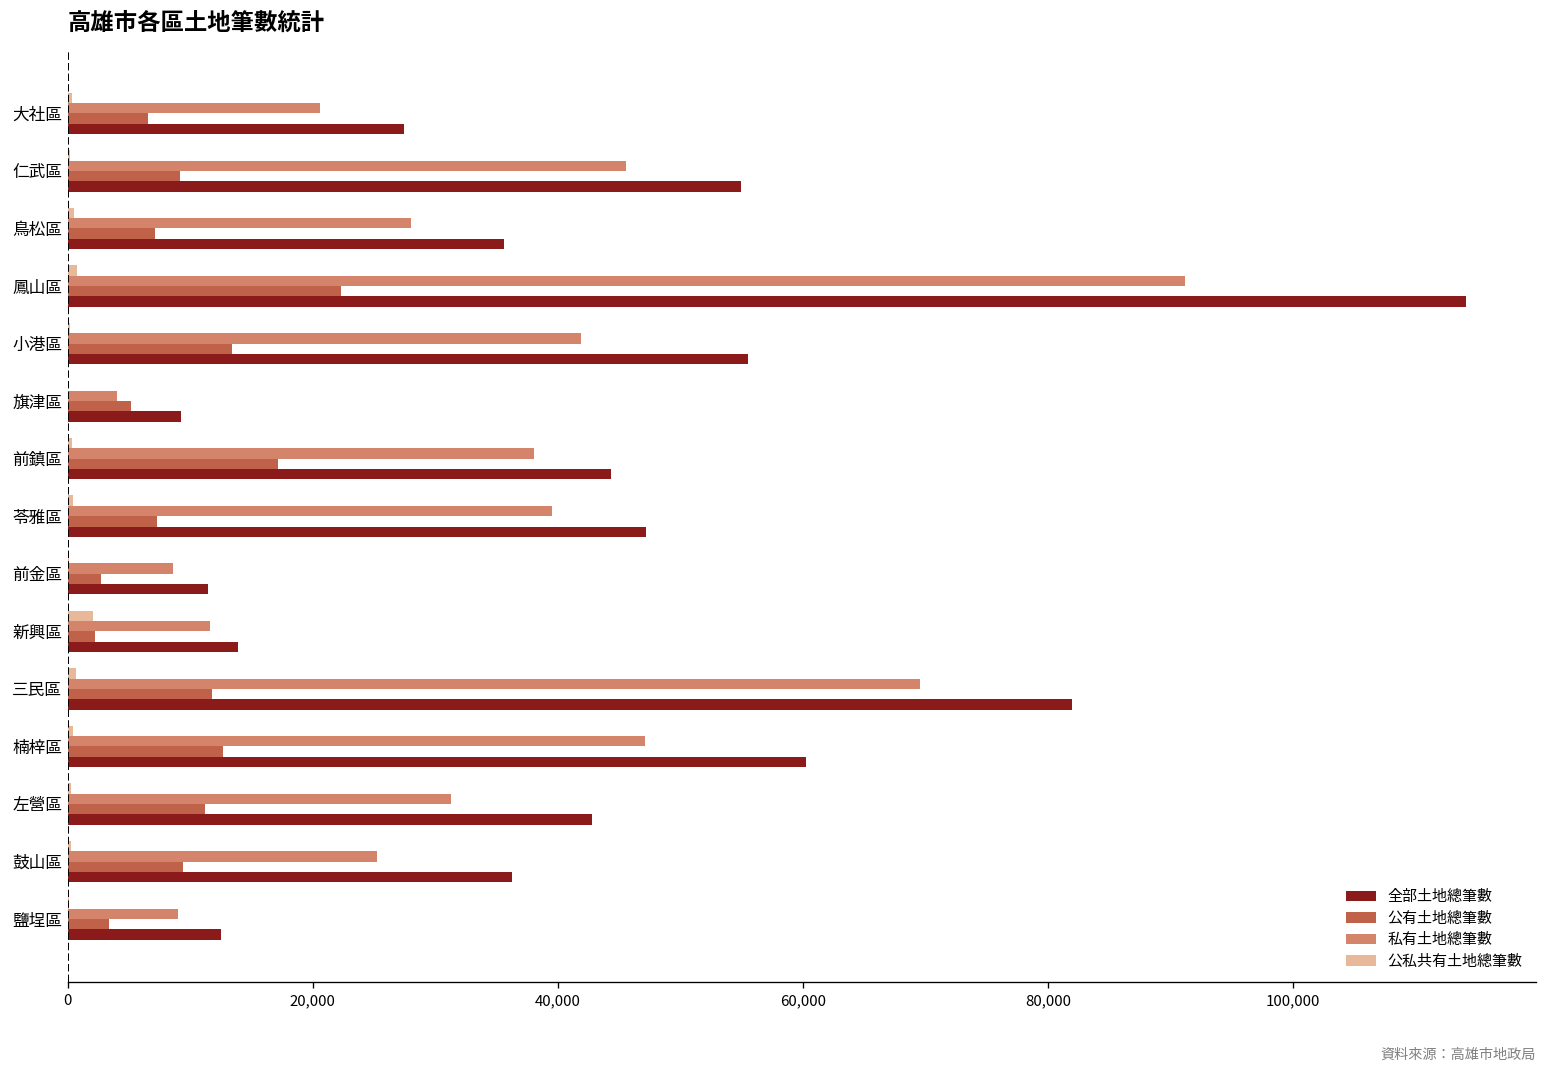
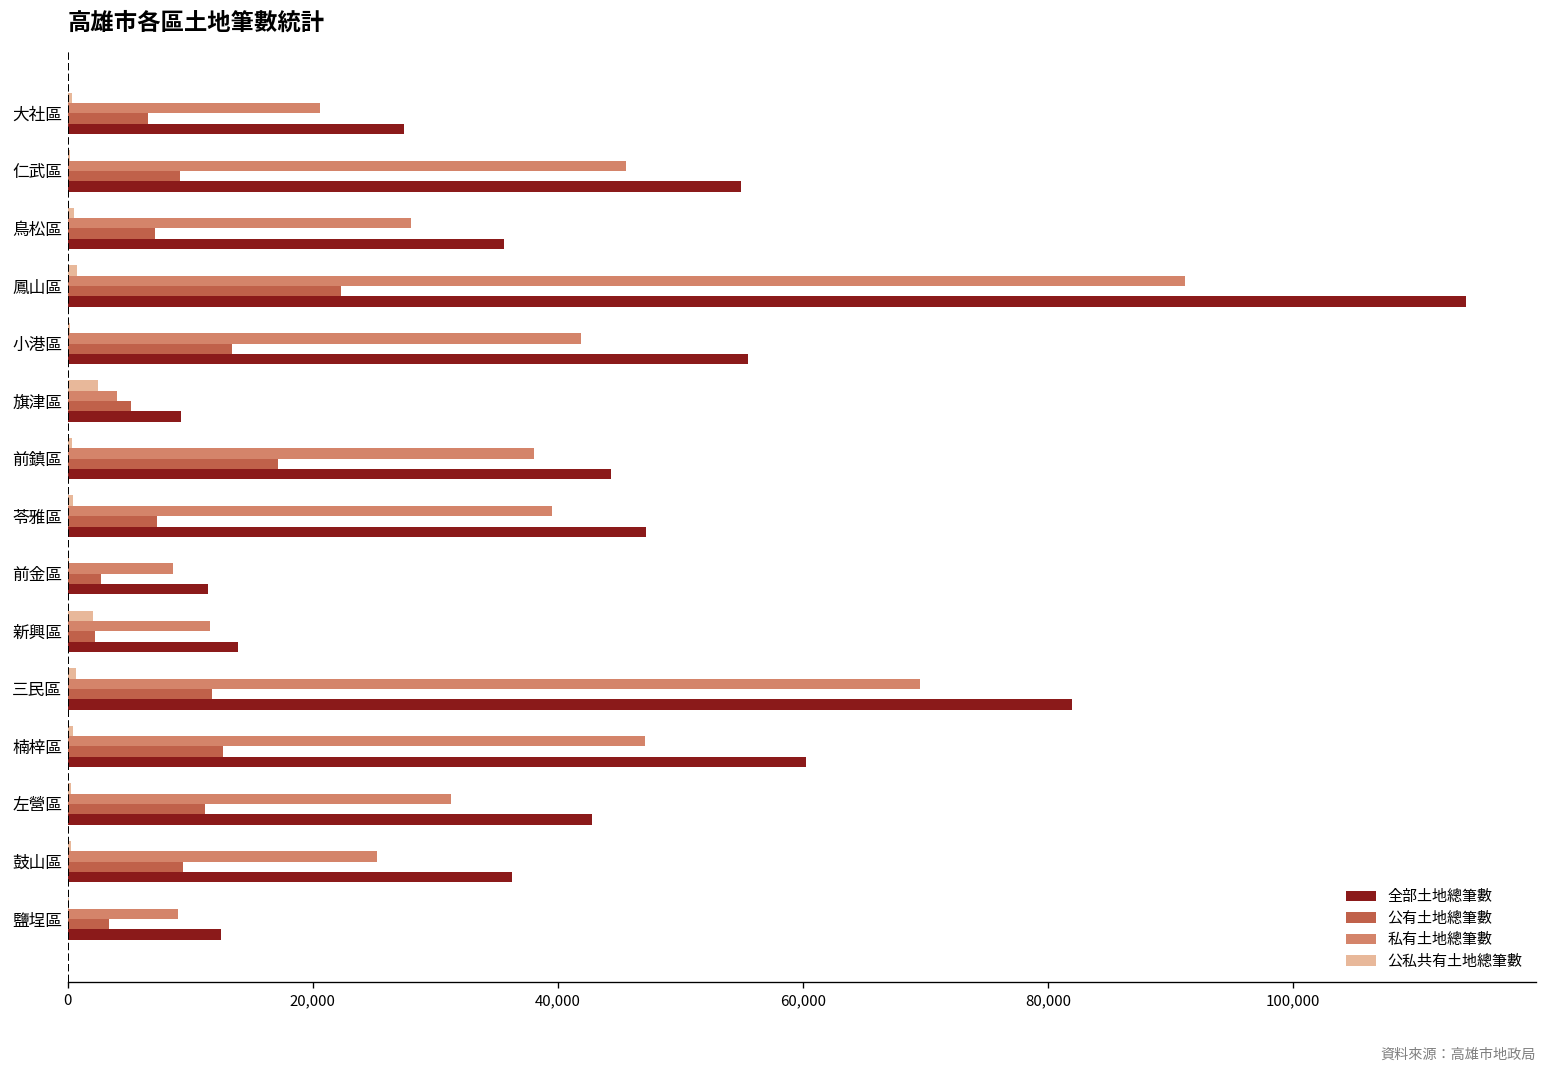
  {
    "全部土地總筆數": {
      "大社區": "27,500",
      "仁武區": "54,900",
      "鳥松區": "35,600",
      "鳳山區": "114,100",
      "小港區": "55,500",
      "旗津區": "9,300",
      "前鎮區": "44,400",
      "苓雅區": "47,200",
      "前金區": "11,400",
      "新興區": "13,900",
      "三民區": "82,000",
      "楠梓區": "60,200",
      "左營區": "42,800",
      "鼓山區": "36,300",
      "鹽埕區": "12,500"
    },
    "公私共有土地總筆數": {
      "大社區": "300",
      "鳥松區": "500",
      "鳳山區": "700",
-     "旗津區": "100",
+     "旗津區": "2,500",
      "前鎮區": "300",
      "苓雅區": "400",
      "新興區": "2,100",
      "三民區": "700",
      "楠梓區": "400",
      "左營區": "300",
      "鼓山區": "300"
    }
  }
